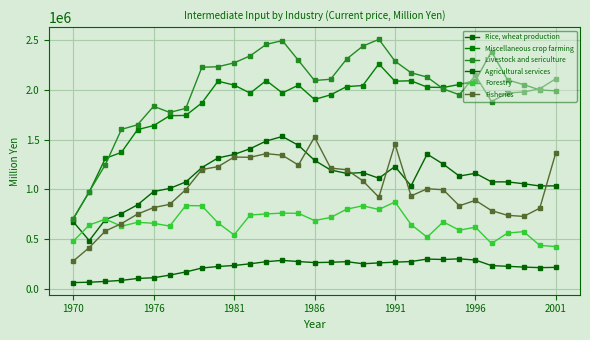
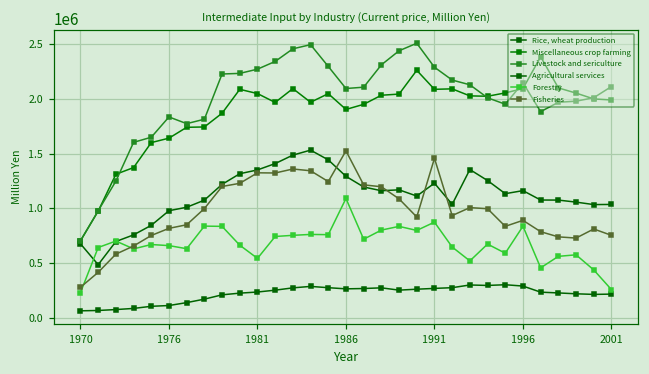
  {
    "Forestry": {
-     "1970": 500000,
+     "1970": 200000,
      "1976": 700000,
      "1981": 500000,
-     "1986": 700000,
+     "1986": 1100000,
      "1991": 900000,
-     "1996": 600000,
-     "2001": 400000
+     "1996": 800000,
+     "2001": 300000
    },
    "Fisheries": {
      "1970": 300000,
      "1976": 800000,
      "1981": 1300000,
      "1986": 1500000,
      "1991": 1500000,
      "1996": 900000,
-     "2001": 1400000
+     "2001": 800000
    }
  }
